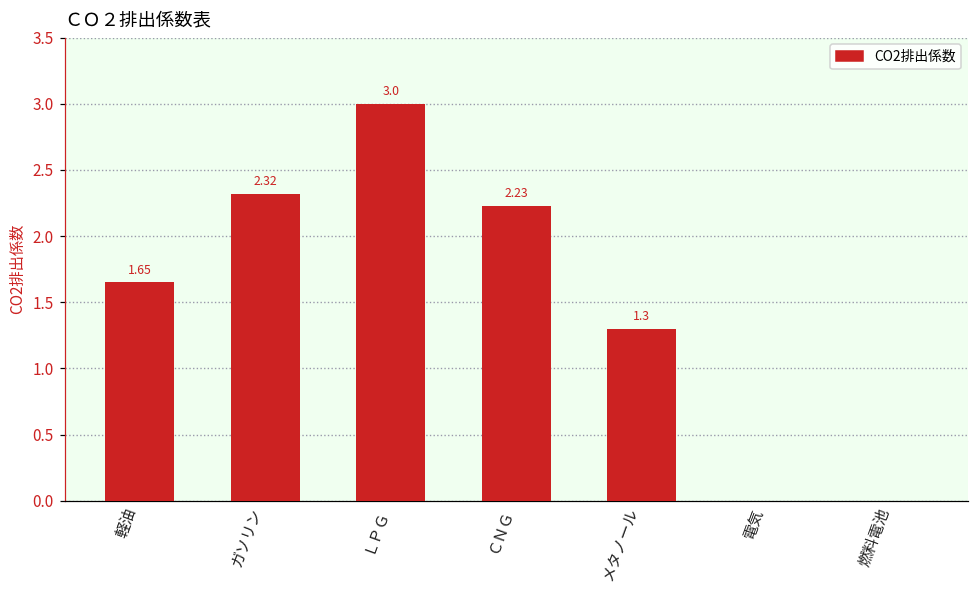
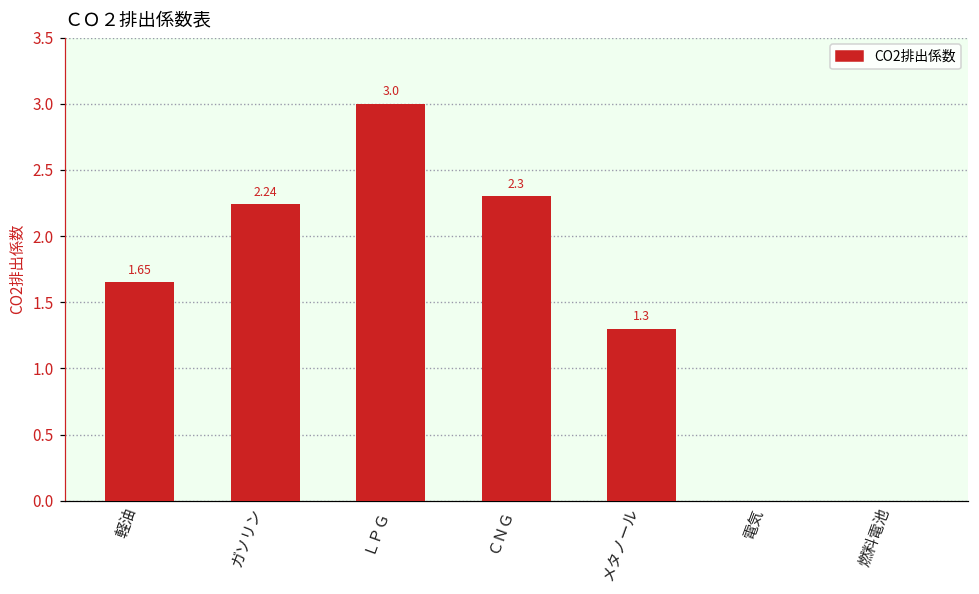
  {
    "軽油": 1.65,
-   "ガソリン": 2.32,
+   "ガソリン": 2.24,
    "ＬＰＧ": 3.0,
-   "ＣＮＧ": 2.23,
+   "ＣＮＧ": 2.3,
    "メタノール": 1.3
  }
